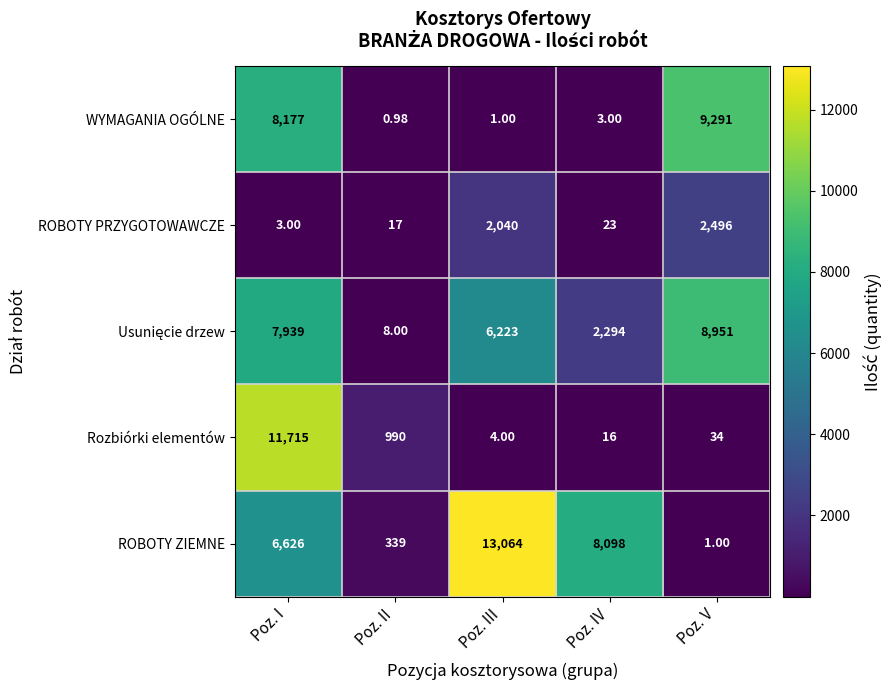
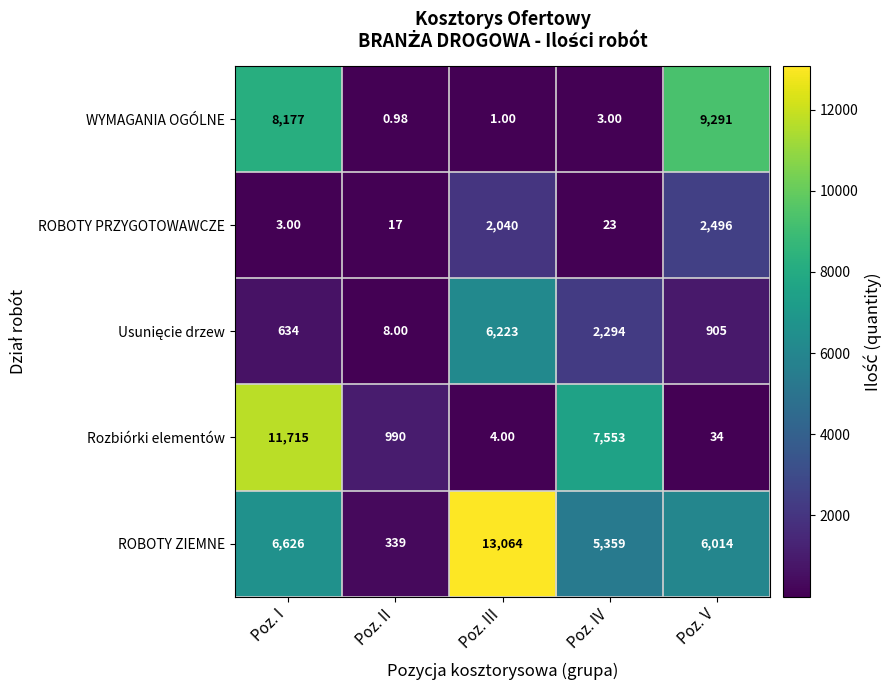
  {
    "WYMAGANIA OGÓLNE": {
      "Poz. I": "8,177",
      "Poz. II": "0.98",
      "Poz. III": "1.00",
      "Poz. IV": "3.00",
      "Poz. V": "9,291"
    },
    "ROBOTY PRZYGOTOWAWCZE": {
      "Poz. I": "3.00",
      "Poz. II": "17",
      "Poz. III": "2,040",
      "Poz. IV": "23",
      "Poz. V": "2,496"
    },
    "Usunięcie drzew": {
-     "Poz. I": "7,939",
+     "Poz. I": "634",
      "Poz. II": "8.00",
      "Poz. III": "6,223",
      "Poz. IV": "2,294",
-     "Poz. V": "8,951"
+     "Poz. V": "905"
    },
    "Rozbiórki elementów": {
      "Poz. I": "11,715",
      "Poz. II": "990",
      "Poz. III": "4.00",
-     "Poz. IV": "16",
+     "Poz. IV": "7,553",
      "Poz. V": "34"
    },
    "ROBOTY ZIEMNE": {
      "Poz. I": "6,626",
      "Poz. II": "339",
      "Poz. III": "13,064",
-     "Poz. IV": "8,098",
-     "Poz. V": "1.00"
+     "Poz. IV": "5,359",
+     "Poz. V": "6,014"
    }
  }
